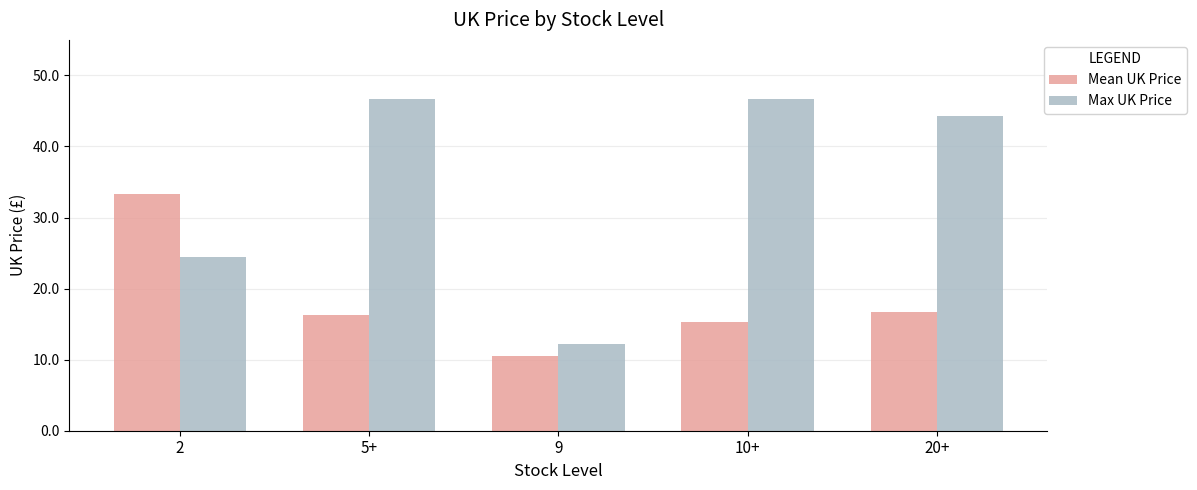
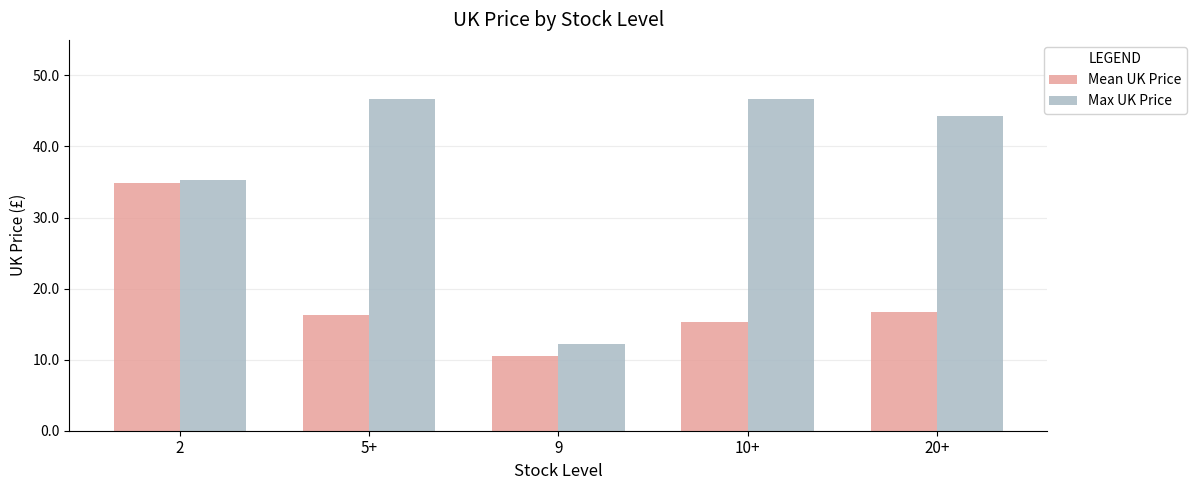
  {
    "Mean UK Price": {
-     "2": 33,
+     "2": 35,
      "5+": 16,
      "9": 11,
      "10+": 15,
      "20+": 17
    },
    "Max UK Price": {
-     "2": 25,
+     "2": 35,
      "5+": 47,
      "9": 12,
      "10+": 47,
      "20+": 44
    }
  }
